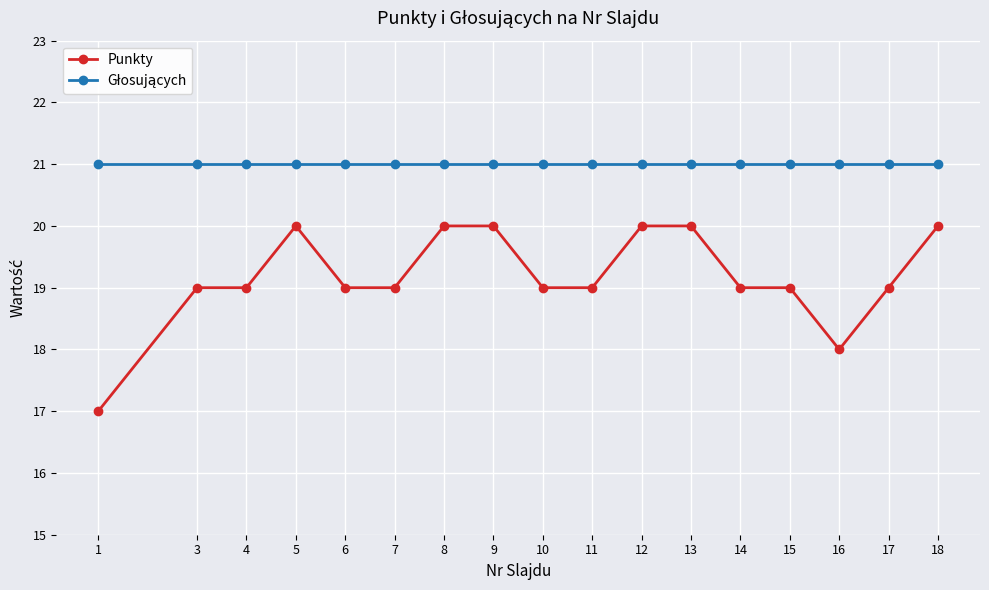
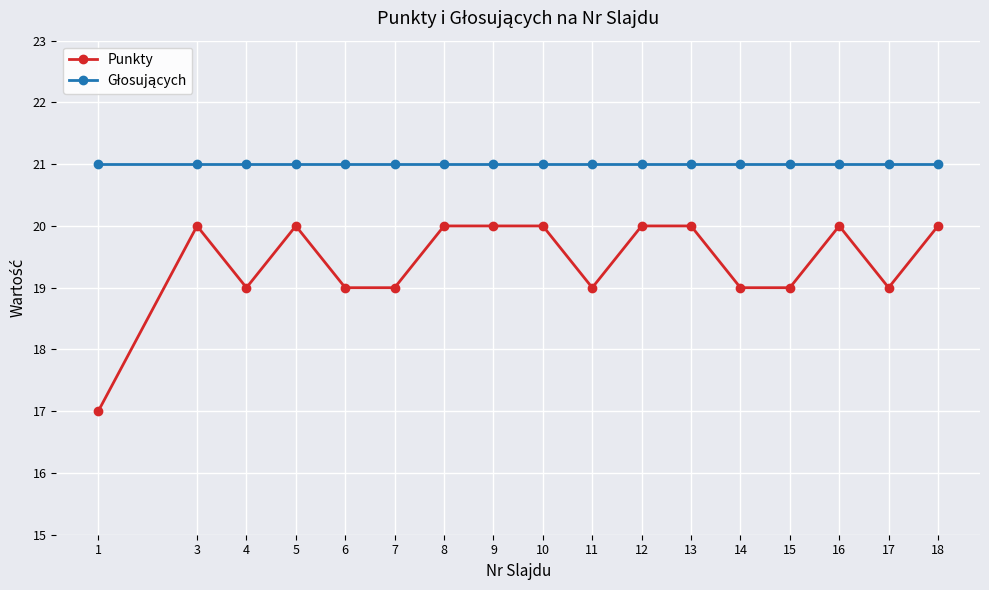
  {
    "Punkty": {
      "1": 17,
-     "3": 19,
+     "3": 20,
      "4": 19,
      "5": 20,
      "6": 19,
      "7": 19,
      "8": 20,
      "9": 20,
-     "10": 19,
+     "10": 20,
      "11": 19,
      "12": 20,
      "13": 20,
      "14": 19,
      "15": 19,
-     "16": 18,
+     "16": 20,
      "17": 19,
      "18": 20
    },
    "Głosujących": {
      "1": 21,
      "3": 21,
      "4": 21,
      "5": 21,
      "6": 21,
      "7": 21,
      "8": 21,
      "9": 21,
      "10": 21,
      "11": 21,
      "12": 21,
      "13": 21,
      "14": 21,
      "15": 21,
      "16": 21,
      "17": 21,
      "18": 21
    }
  }
